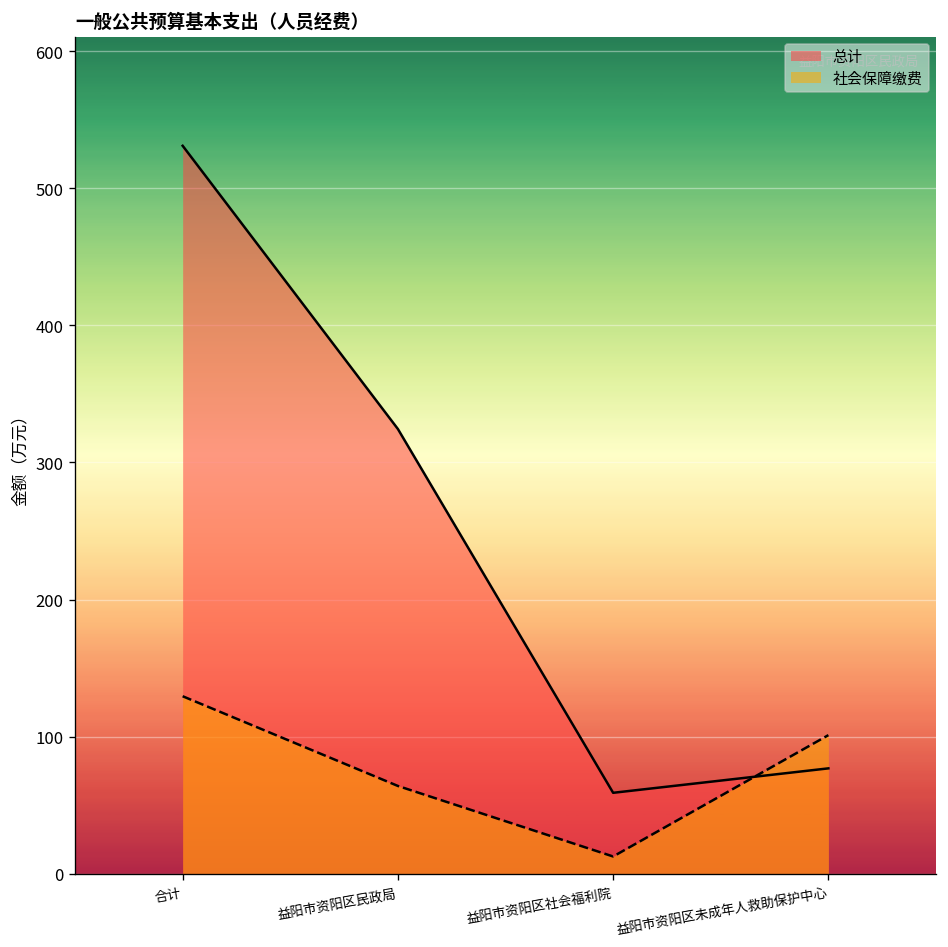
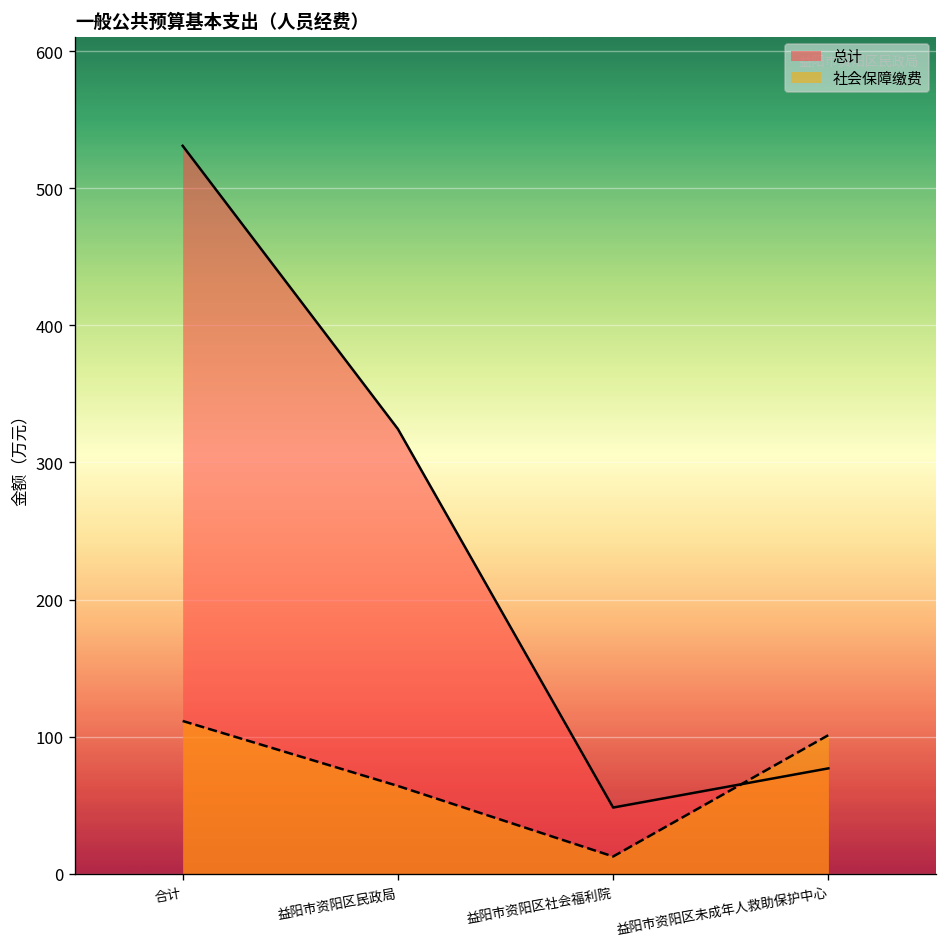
  {
    "总计": {
      "合计": 531,
      "益阳市资阳区民政局": 324,
-     "益阳市资阳区社会福利院": 59,
+     "益阳市资阳区社会福利院": 48,
      "益阳市资阳区未成年人救助保护中心": 77
    },
    "社会保障缴费": {
-     "合计": 129,
+     "合计": 111,
      "益阳市资阳区民政局": 64,
      "益阳市资阳区社会福利院": 13,
      "益阳市资阳区未成年人救助保护中心": 101
    }
  }
